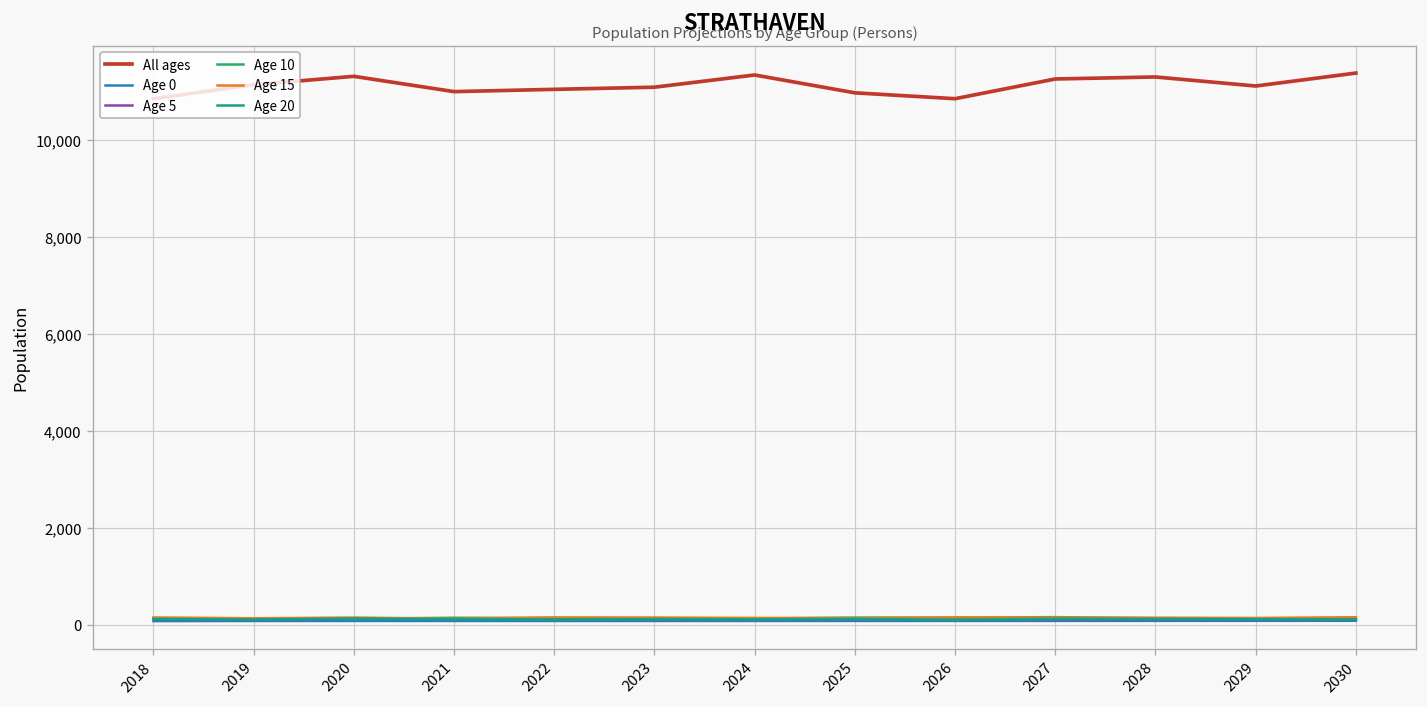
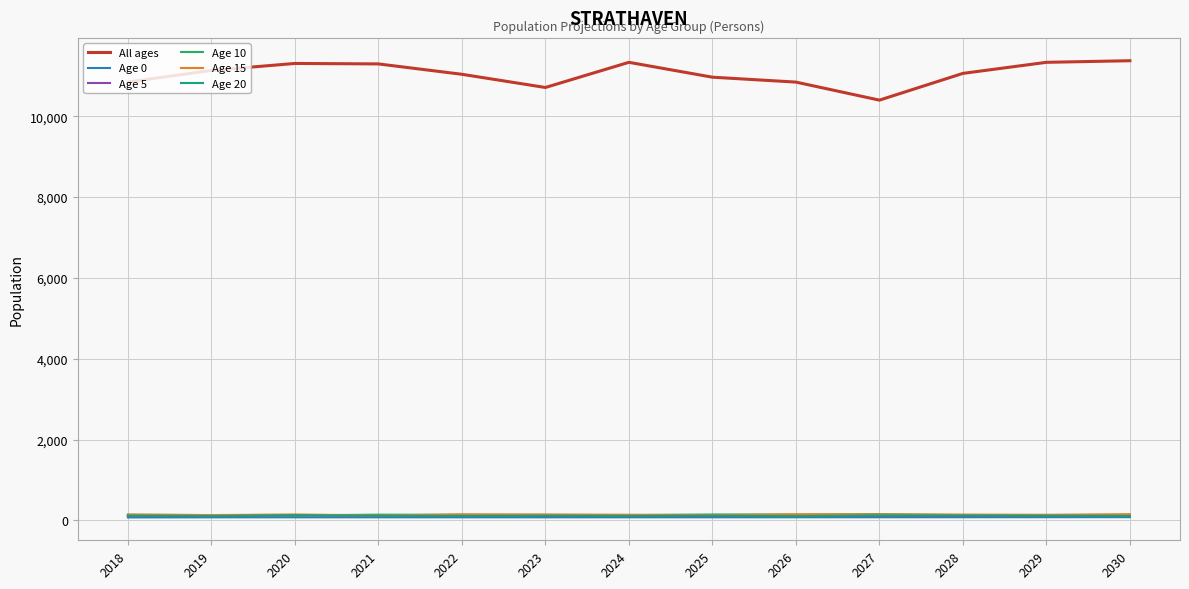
  {
    "All ages": {
      "2020": "11,300",
-     "2021": "11,000",
+     "2021": "11,300",
      "2022": "11,000",
-     "2023": "11,100",
+     "2023": "10,700",
      "2024": "11,300",
      "2025": "11,000",
      "2026": "10,800",
-     "2027": "11,300",
-     "2028": "11,300",
-     "2029": "11,100",
+     "2027": "10,400",
+     "2028": "11,100",
+     "2029": "11,300",
      "2030": "11,400"
    }
  }
